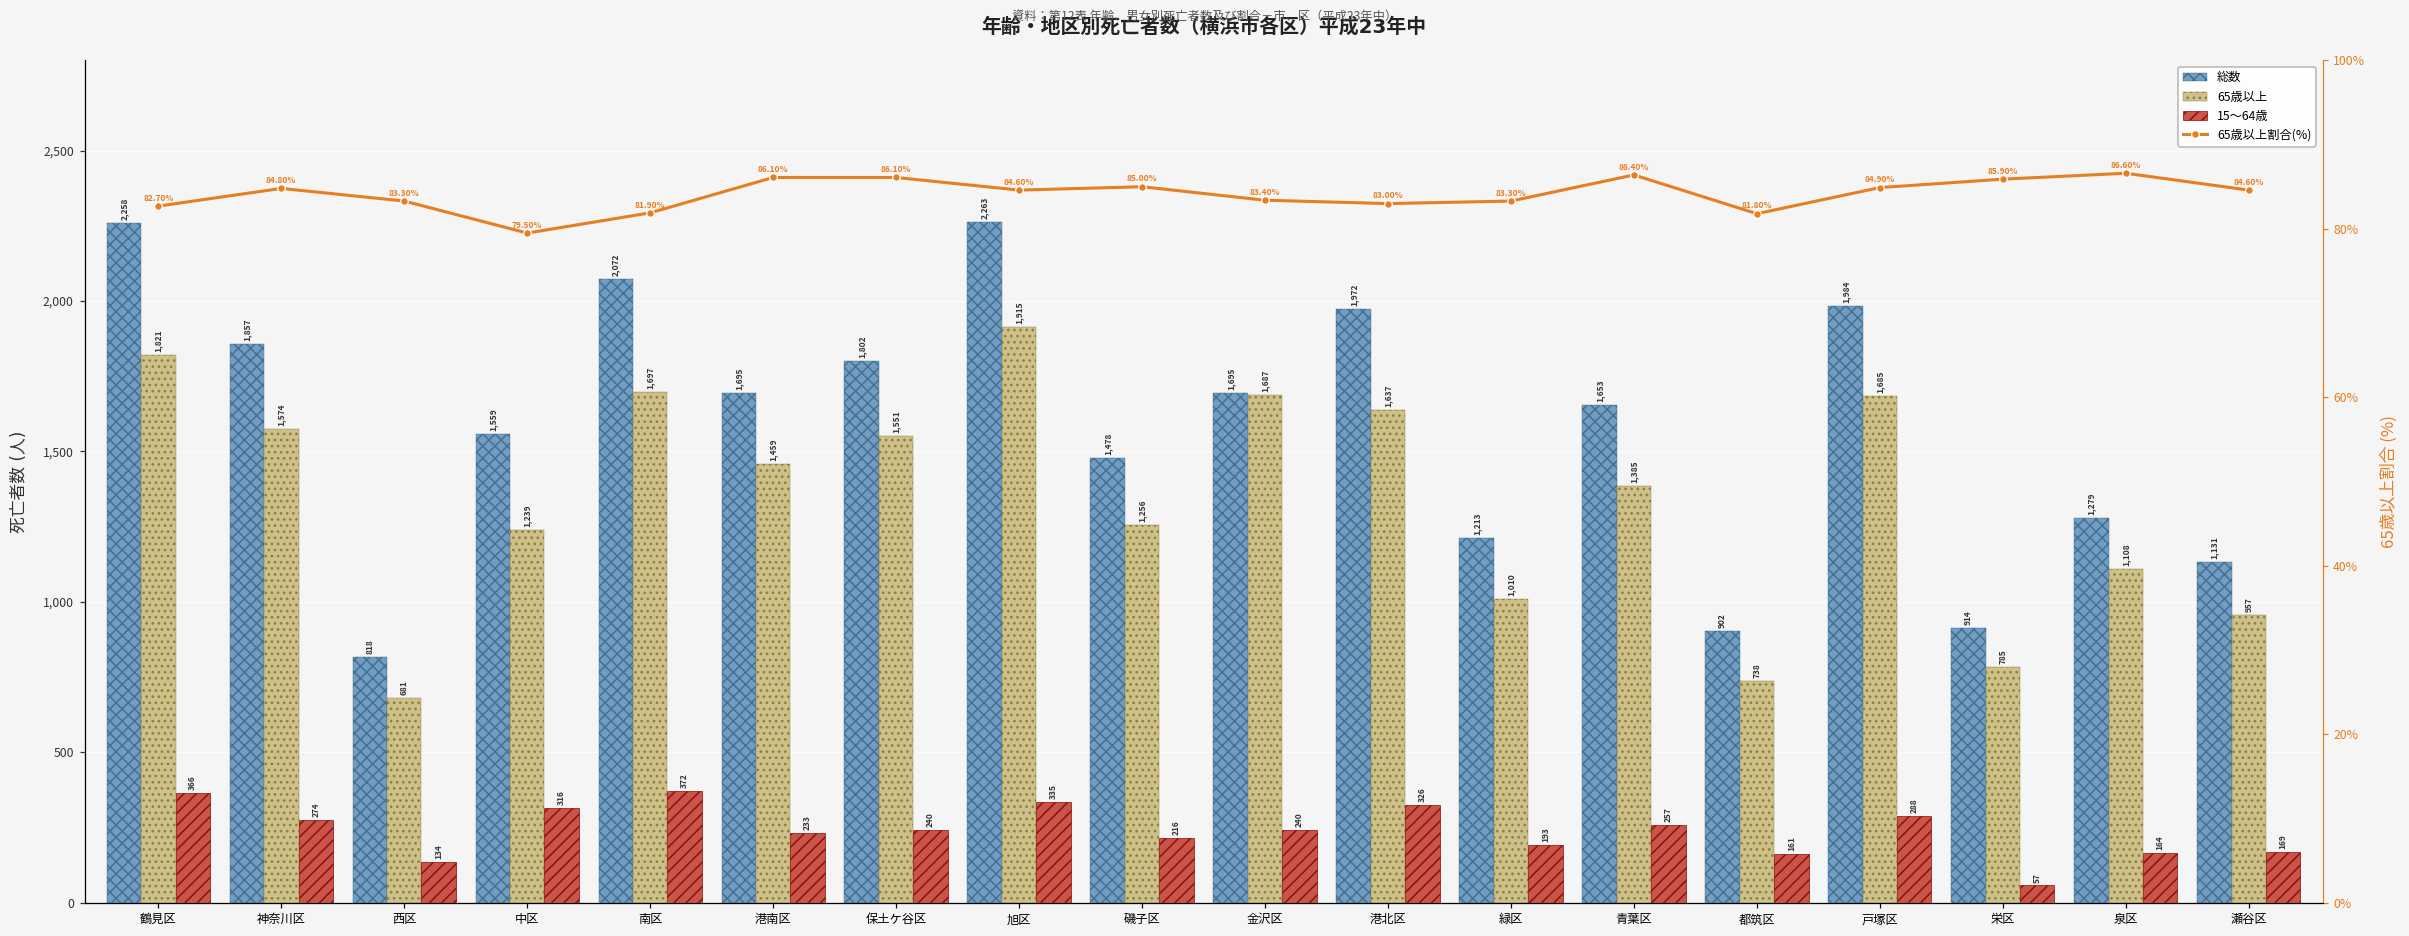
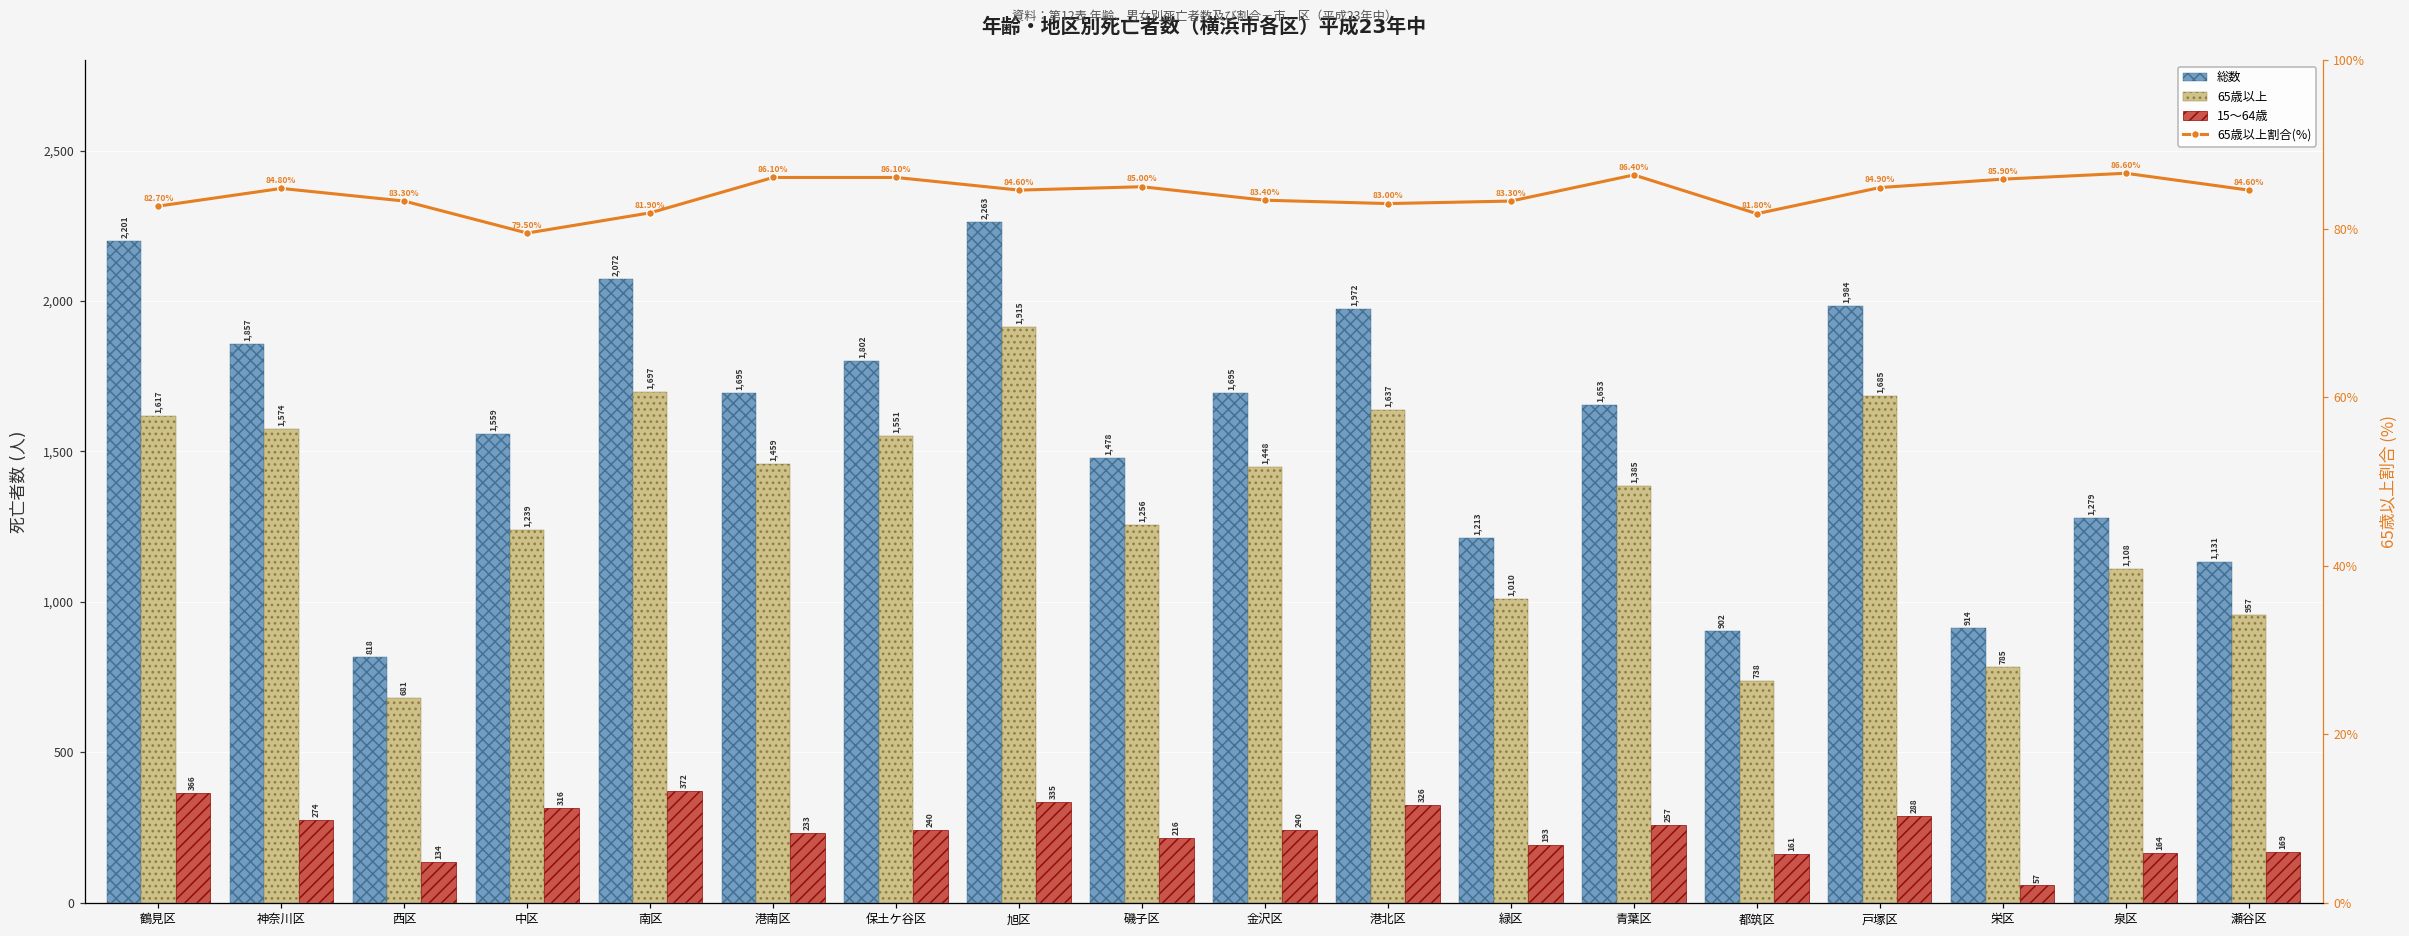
  {
    "総数": {
-     "鶴見区": "2,258",
+     "鶴見区": "2,201",
      "神奈川区": "1,857",
      "西区": "818",
      "中区": "1,559",
      "南区": "2,072",
      "港南区": "1,695",
      "保土ケ谷区": "1,802",
      "旭区": "2,263",
      "磯子区": "1,478",
      "金沢区": "1,695",
      "港北区": "1,972",
      "緑区": "1,213",
      "青葉区": "1,653",
      "都筑区": "902",
      "戸塚区": "1,984",
      "栄区": "914",
      "泉区": "1,279",
      "瀬谷区": "1,131"
    },
    "65歳以上": {
-     "鶴見区": "1,821",
+     "鶴見区": "1,617",
      "神奈川区": "1,574",
      "西区": "681",
      "中区": "1,239",
      "南区": "1,697",
      "港南区": "1,459",
      "保土ケ谷区": "1,551",
      "旭区": "1,915",
      "磯子区": "1,256",
-     "金沢区": "1,687",
+     "金沢区": "1,448",
      "港北区": "1,637",
      "緑区": "1,010",
      "青葉区": "1,385",
      "都筑区": "738",
      "戸塚区": "1,685",
      "栄区": "785",
      "泉区": "1,108",
      "瀬谷区": "957"
    },
    "15～64歳": {
      "鶴見区": "366",
      "神奈川区": "274",
      "西区": "134",
      "中区": "316",
      "南区": "372",
      "港南区": "233",
      "保土ケ谷区": "240",
      "旭区": "335",
      "磯子区": "216",
      "金沢区": "240",
      "港北区": "326",
      "緑区": "193",
      "青葉区": "257",
      "都筑区": "161",
      "戸塚区": "288",
      "栄区": "57",
      "泉区": "164",
      "瀬谷区": "169"
    },
    "65歳以上割合(%)": {
      "鶴見区": "82.70%",
      "神奈川区": "84.80%",
      "西区": "83.30%",
      "中区": "79.50%",
      "南区": "81.90%",
      "港南区": "86.10%",
      "保土ケ谷区": "86.10%",
      "旭区": "84.60%",
      "磯子区": "85.00%",
      "金沢区": "83.40%",
      "港北区": "83.00%",
      "緑区": "83.30%",
      "青葉区": "86.40%",
      "都筑区": "81.80%",
      "戸塚区": "84.90%",
      "栄区": "85.90%",
      "泉区": "86.60%",
      "瀬谷区": "84.60%"
    }
  }
